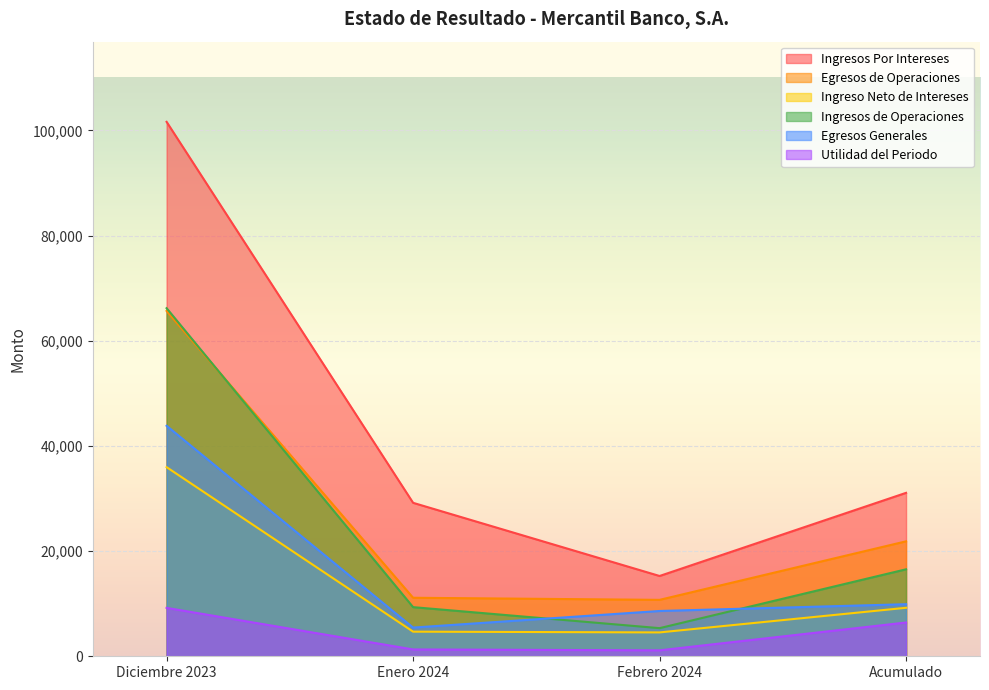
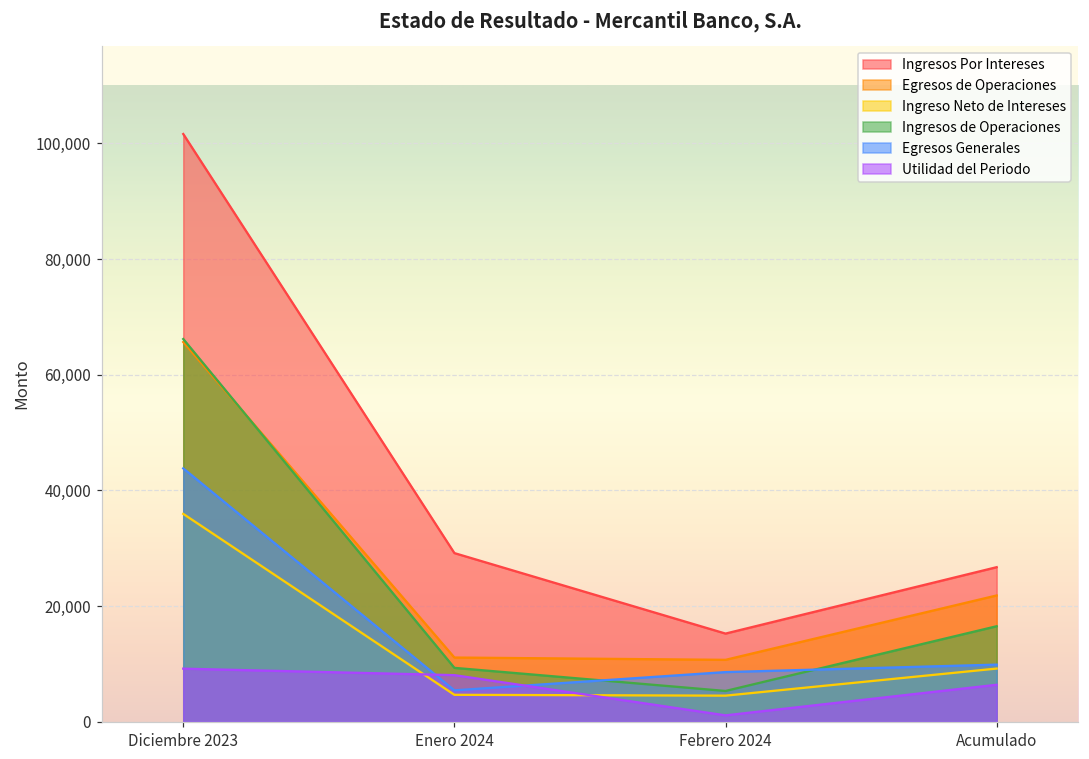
  {
    "Ingresos Por Intereses": {
      "Diciembre 2023": "102,000",
      "Enero 2024": "29,000",
      "Febrero 2024": "15,000",
-     "Acumulado": "31,000"
+     "Acumulado": "27,000"
    },
    "Ingresos de Operaciones": {
      "Diciembre 2023": "66,000",
      "Enero 2024": "9,000",
      "Febrero 2024": "5,000",
      "Acumulado": "17,000"
    },
    "Egresos Generales": {
      "Diciembre 2023": "44,000",
      "Enero 2024": "5,000",
      "Febrero 2024": "9,000",
      "Acumulado": "10,000"
    },
    "Utilidad del Periodo": {
      "Diciembre 2023": "9,000",
-     "Enero 2024": "1,000",
+     "Enero 2024": "8,000",
      "Febrero 2024": "1,000",
      "Acumulado": "6,000"
    }
  }
